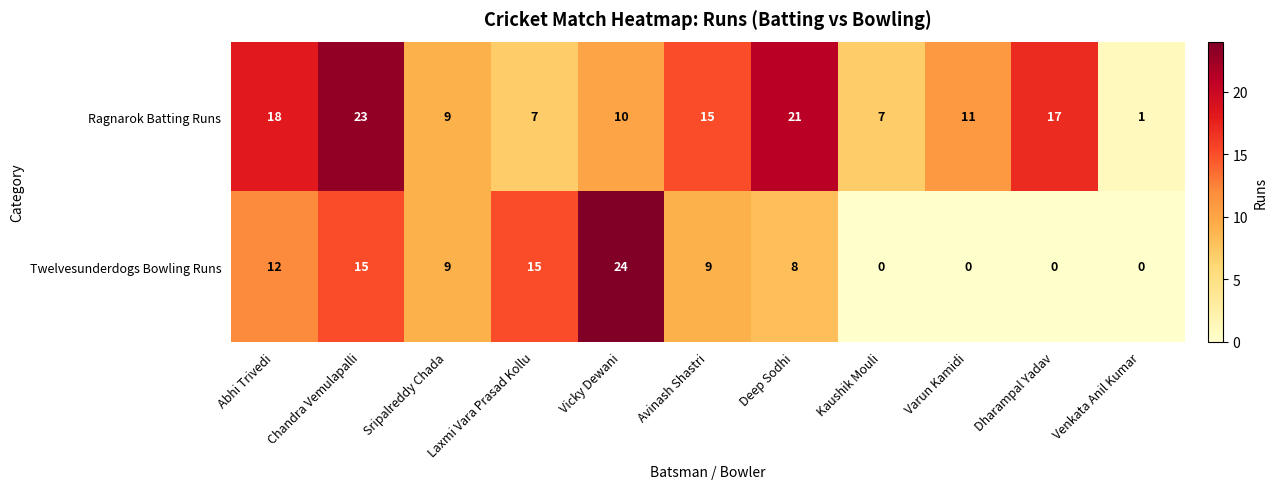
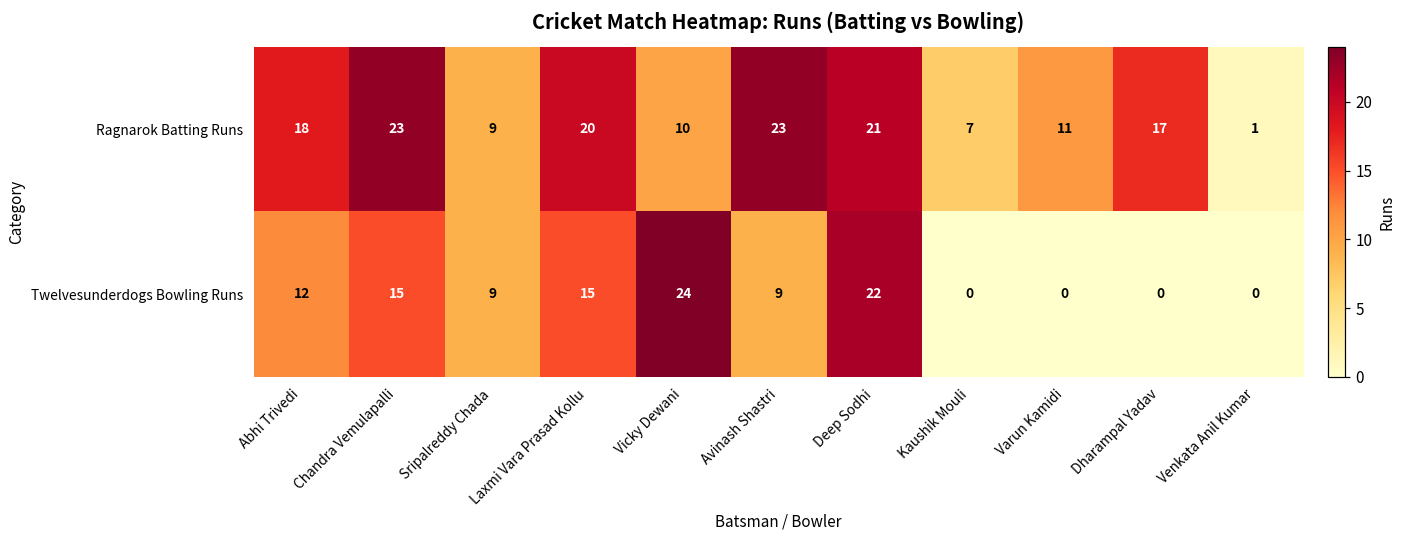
  {
    "Ragnarok Batting Runs": {
      "Abhi Trivedi": 18,
      "Chandra Vemulapalli": 23,
      "Sripalreddy Chada": 9,
-     "Laxmi Vara Prasad Kollu": 7,
+     "Laxmi Vara Prasad Kollu": 20,
      "Vicky Dewani": 10,
-     "Avinash Shastri": 15,
+     "Avinash Shastri": 23,
      "Deep Sodhi": 21,
      "Kaushik Mouli": 7,
      "Varun Kamidi": 11,
      "Dharampal Yadav": 17,
      "Venkata Anil Kumar": 1
    },
    "Twelvesunderdogs Bowling Runs": {
      "Abhi Trivedi": 12,
      "Chandra Vemulapalli": 15,
      "Sripalreddy Chada": 9,
      "Laxmi Vara Prasad Kollu": 15,
      "Vicky Dewani": 24,
      "Avinash Shastri": 9,
-     "Deep Sodhi": 8,
+     "Deep Sodhi": 22,
      "Kaushik Mouli": 0,
      "Varun Kamidi": 0,
      "Dharampal Yadav": 0,
      "Venkata Anil Kumar": 0
    }
  }
